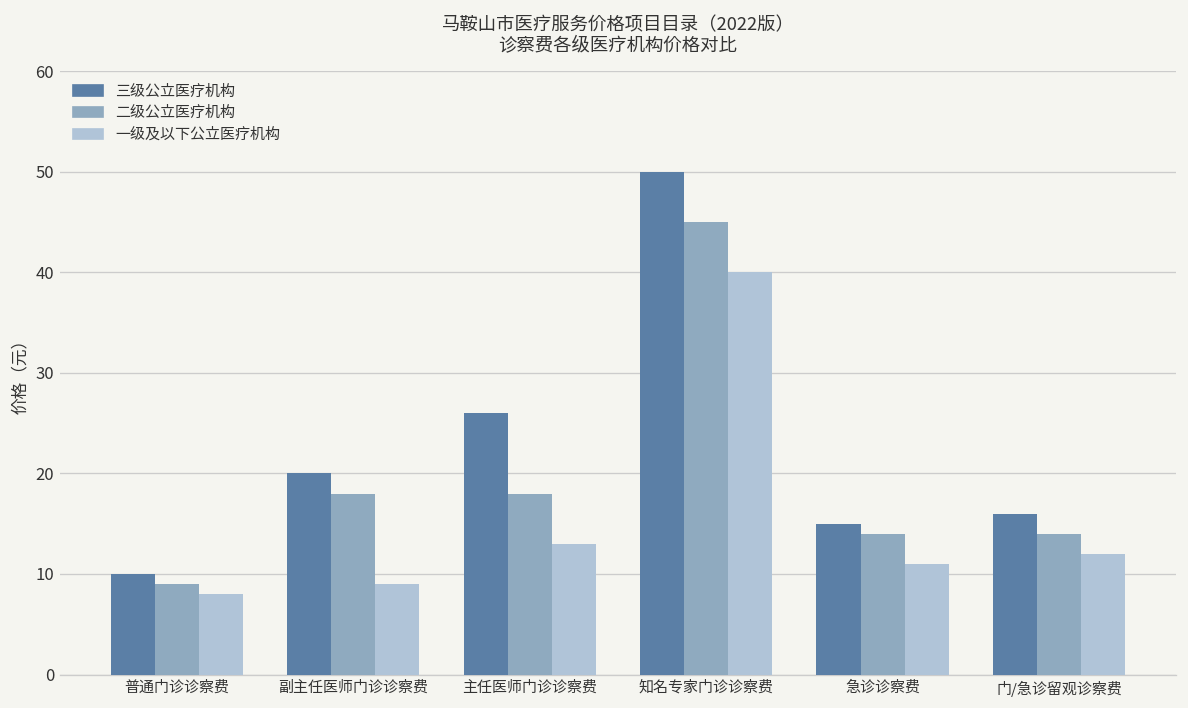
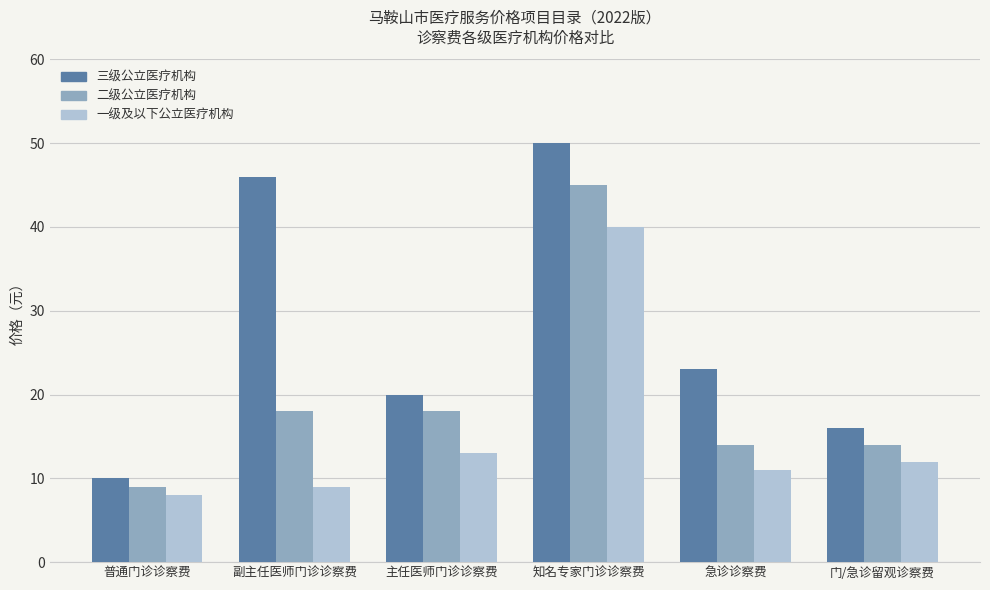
  {
    "三级公立医疗机构": {
      "普通门诊诊察费": 10,
-     "副主任医师门诊诊察费": 20,
-     "主任医师门诊诊察费": 26,
+     "副主任医师门诊诊察费": 46,
+     "主任医师门诊诊察费": 20,
      "知名专家门诊诊察费": 50,
-     "急诊诊察费": 15,
+     "急诊诊察费": 23,
      "门/急诊留观诊察费": 16
    }
  }
